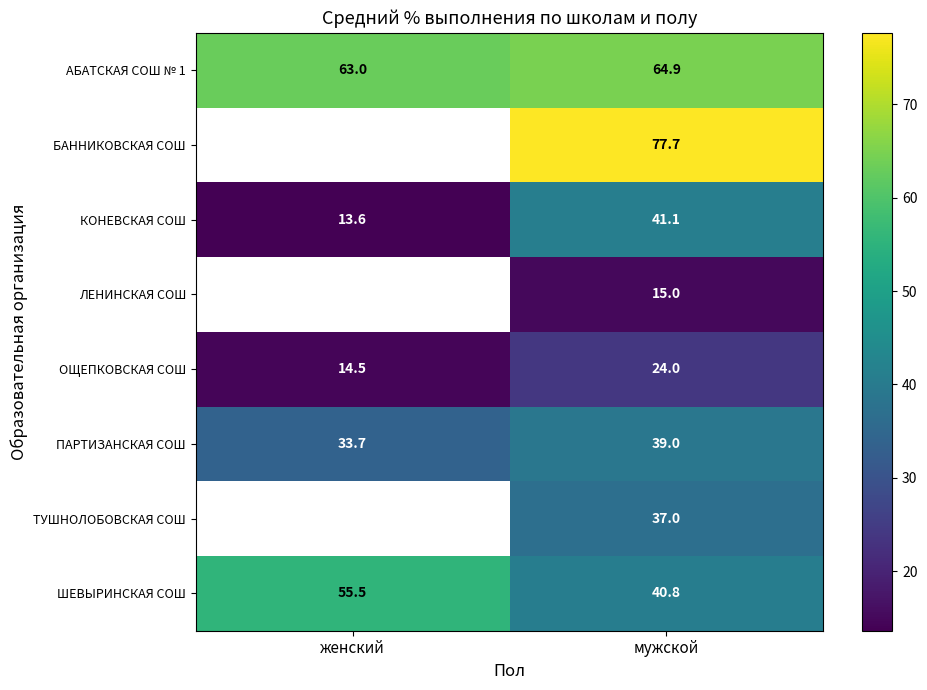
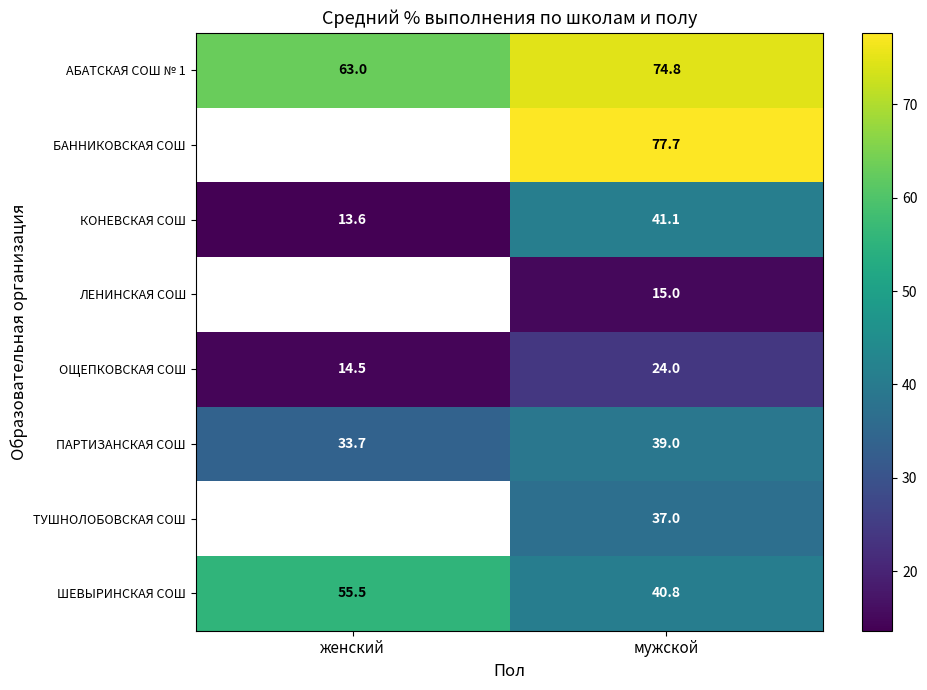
  {
    "АБАТСКАЯ СОШ № 1": {
      "женский": 63.0,
-     "мужской": 64.9
+     "мужской": 74.8
    },
    "БАННИКОВСКАЯ СОШ": {
      "мужской": 77.7
    },
    "КОНЕВСКАЯ СОШ": {
      "женский": 13.6,
      "мужской": 41.1
    },
    "ЛЕНИНСКАЯ СОШ": {
      "мужской": 15.0
    },
    "ОЩЕПКОВСКАЯ СОШ": {
      "женский": 14.5,
      "мужской": 24.0
    },
    "ПАРТИЗАНСКАЯ СОШ": {
      "женский": 33.7,
      "мужской": 39.0
    },
    "ТУШНОЛОБОВСКАЯ СОШ": {
      "мужской": 37.0
    },
    "ШЕВЫРИНСКАЯ СОШ": {
      "женский": 55.5,
      "мужской": 40.8
    }
  }
